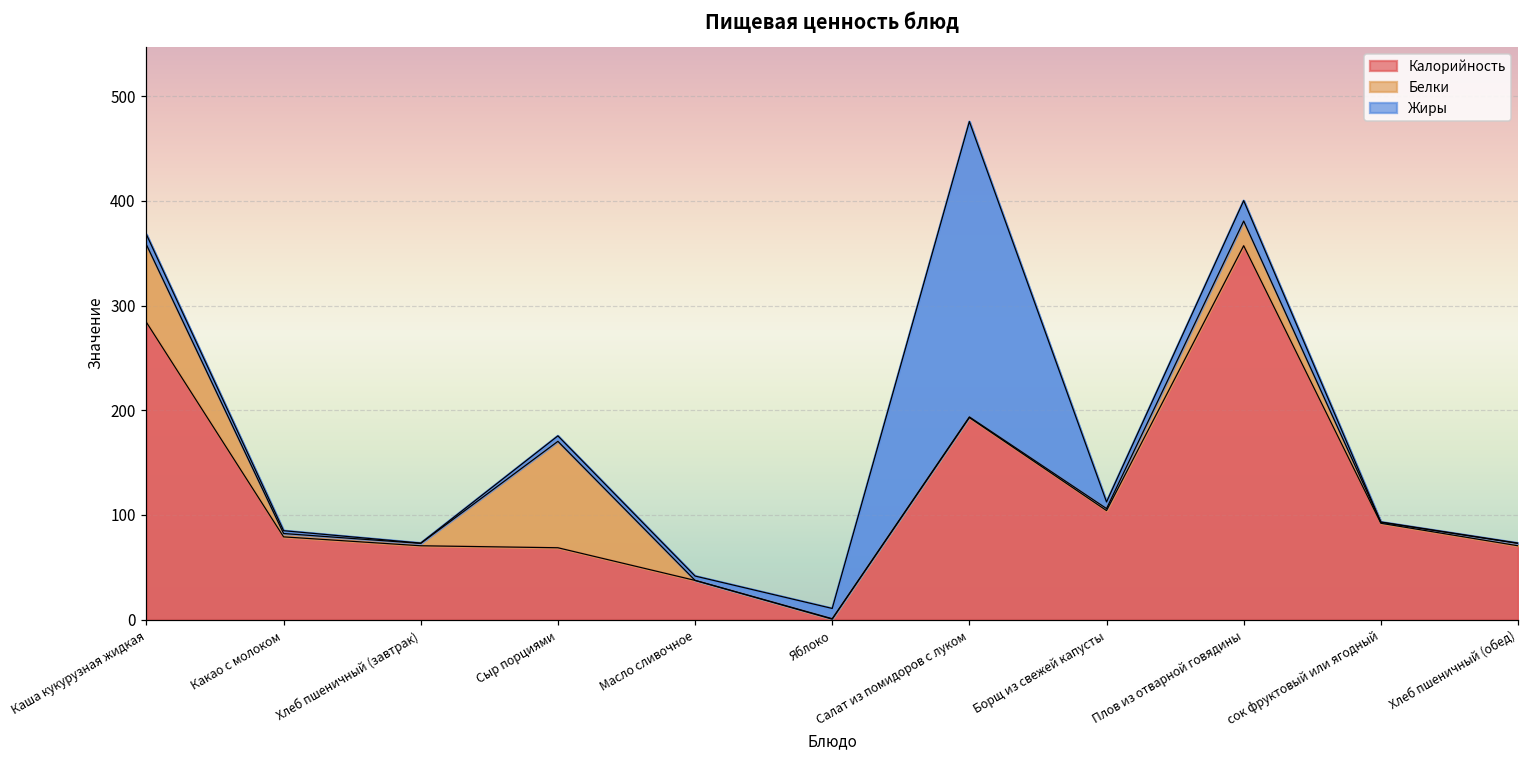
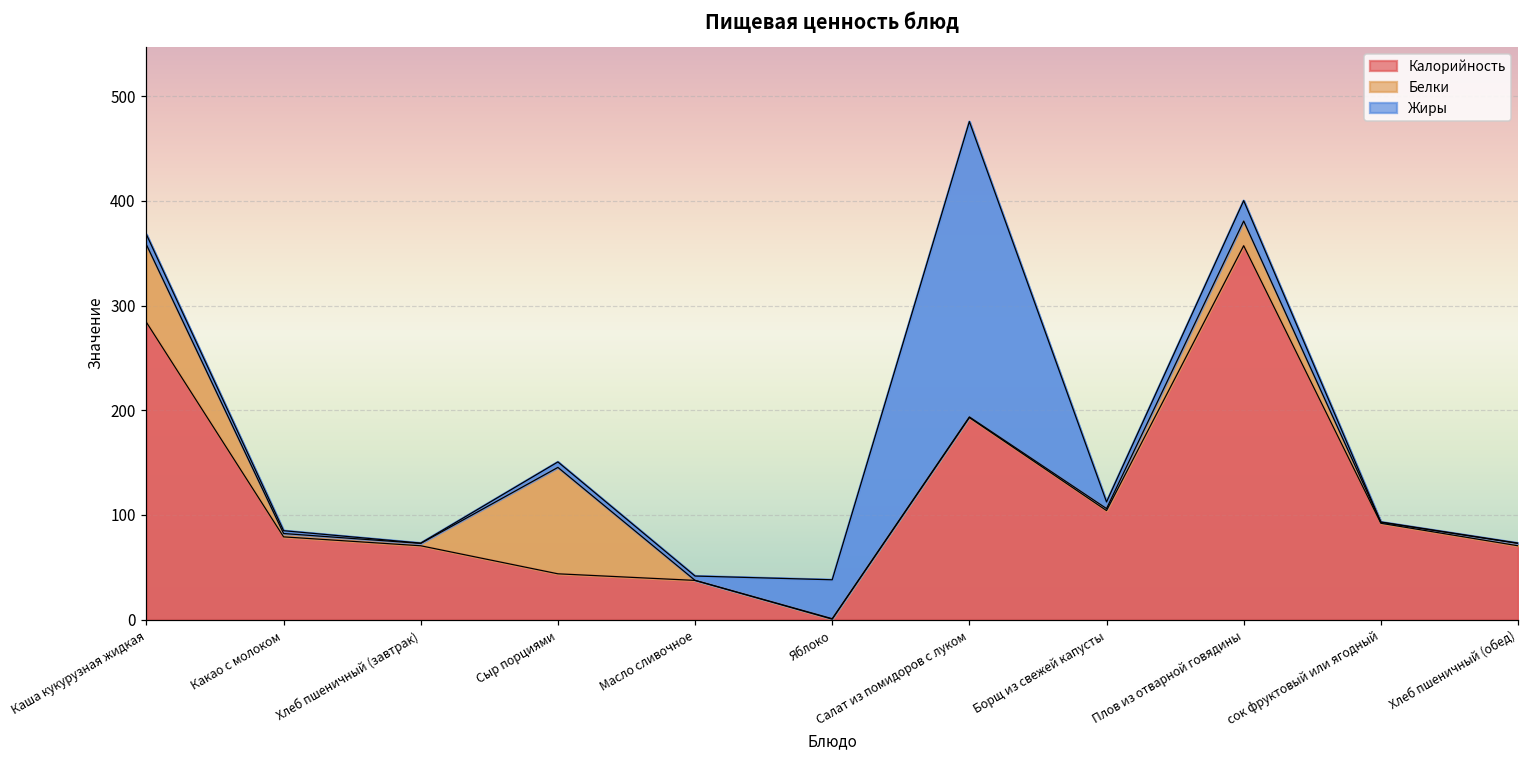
  {
    "Калорийность": {
      "Каша кукурузная жидкая": 280,
      "Какао с молоком": 80,
-     "Сыр порциями": 70,
+     "Сыр порциями": 40,
      "Плов из отварной говядины": 360
    },
    "Белки": {
      "Каша кукурузная жидкая": 70,
      "Сыр порциями": 100,
      "Плов из отварной говядины": 20
    },
    "Жиры": {
      "Каша кукурузная жидкая": 10,
      "Сыр порциями": 10,
      "Масло сливочное": 0,
-     "Яблоко": 10,
+     "Яблоко": 40,
      "Салат из помидоров с луком": 280,
      "Борщ из свежей капусты": 10,
      "Плов из отварной говядины": 20
    }
  }
